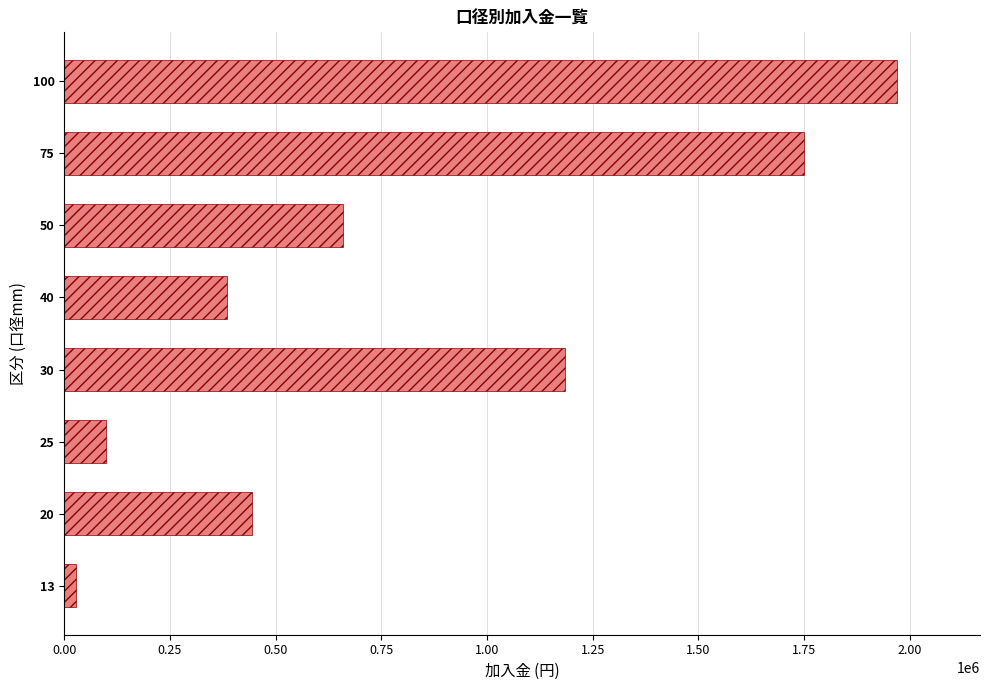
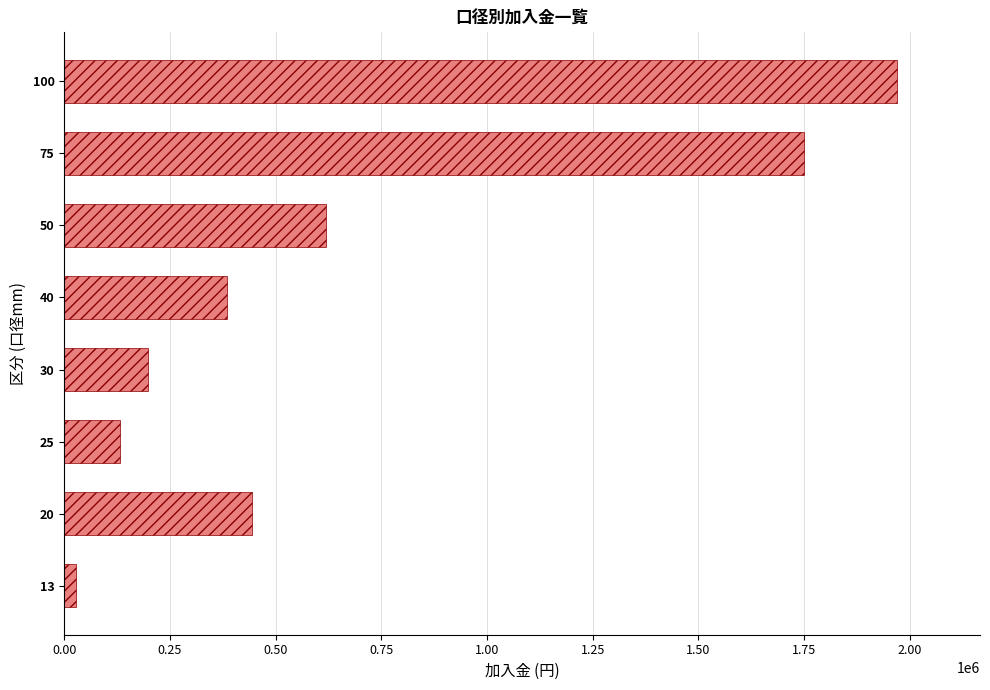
  {
    "100": 1970000,
    "75": 1750000,
-   "50": 660000,
+   "50": 620000,
    "40": 390000,
-   "30": 1180000,
-   "25": 100000,
+   "30": 200000,
+   "25": 130000,
    "20": 440000,
    "13": 30000
  }
